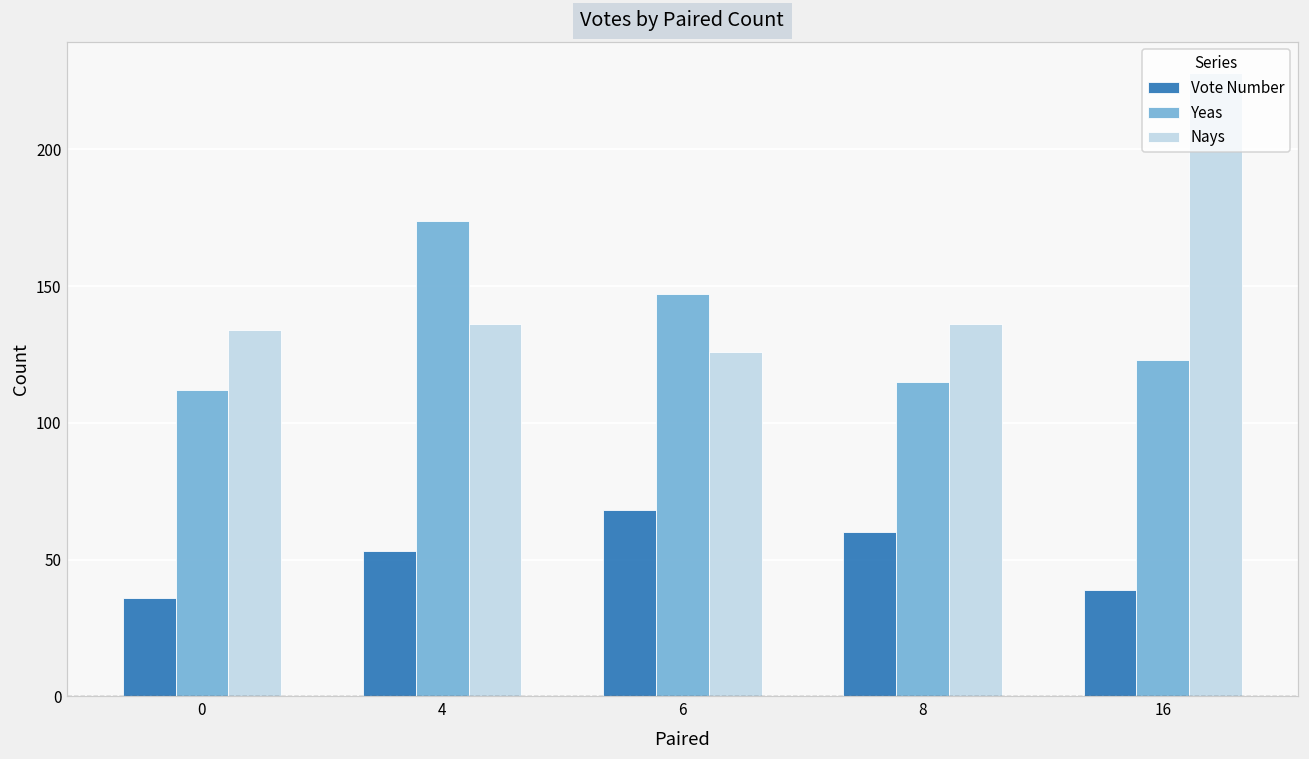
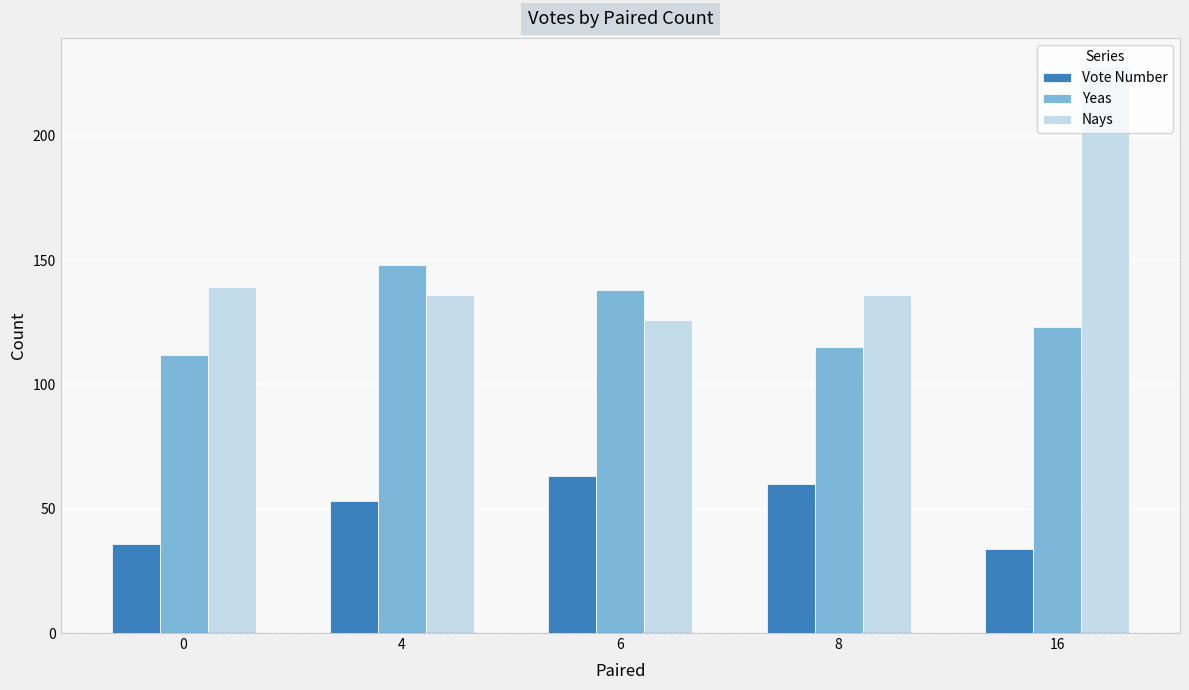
  {
    "Vote Number": {
      "0": 36,
      "4": 53,
-     "6": 68,
+     "6": 63,
      "8": 60,
-     "16": 39
+     "16": 34
    },
    "Yeas": {
      "0": 112,
-     "4": 174,
-     "6": 147,
+     "4": 148,
+     "6": 138,
      "8": 115,
      "16": 123
    },
    "Nays": {
-     "0": 134,
+     "0": 139,
      "4": 136,
      "6": 126,
      "8": 136
    }
  }
